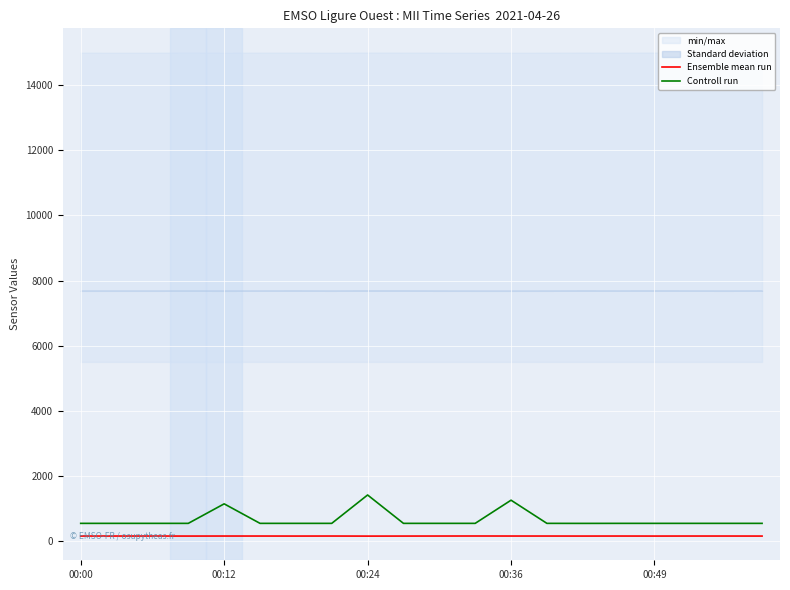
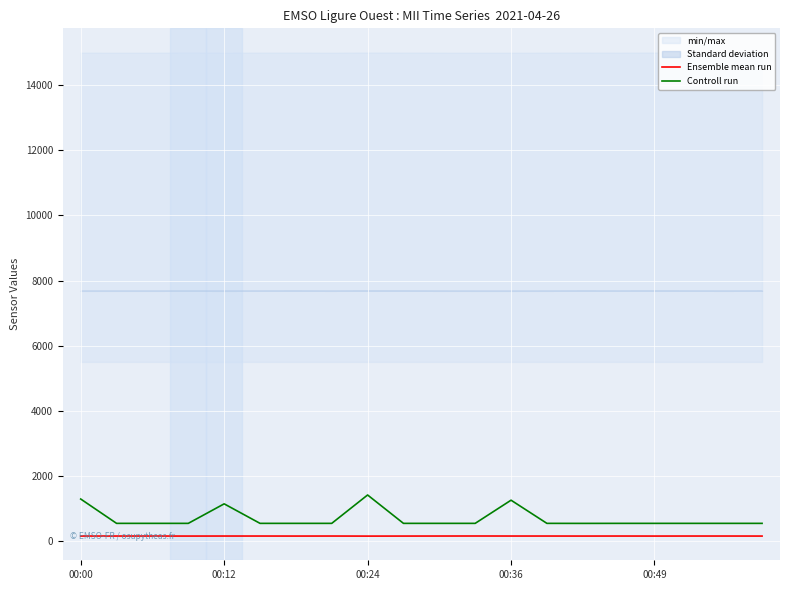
  {
    "Ensemble mean run": {
      "00:00": 200,
      "00:12": 200,
      "00:24": 200,
      "00:36": 200,
      "00:49": 200
    },
    "Controll run": {
-     "00:00": 600,
+     "00:00": 1300,
      "00:12": 1200,
      "00:24": 1400,
      "00:36": 1300,
      "00:49": 600
    }
  }
